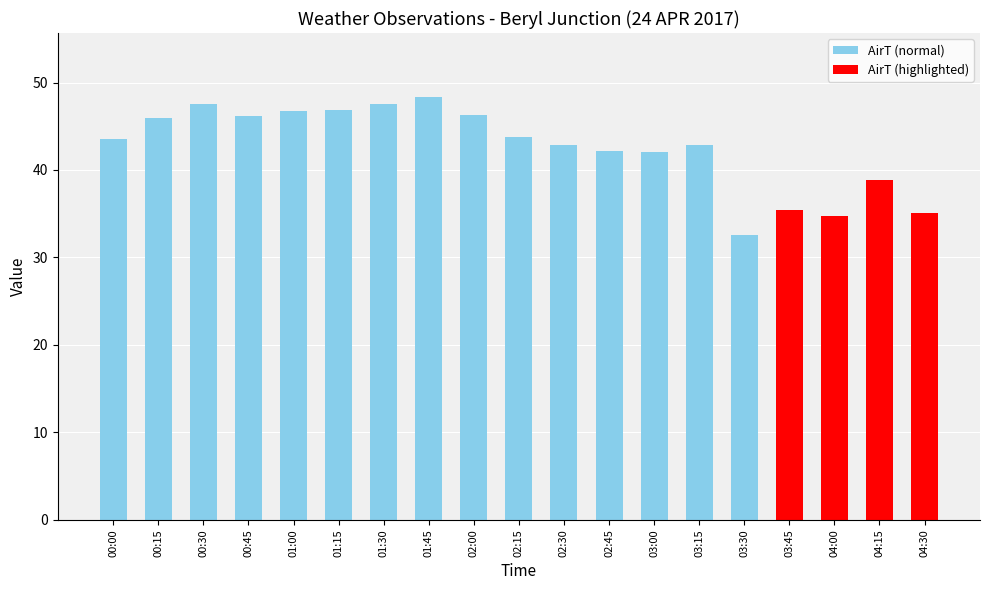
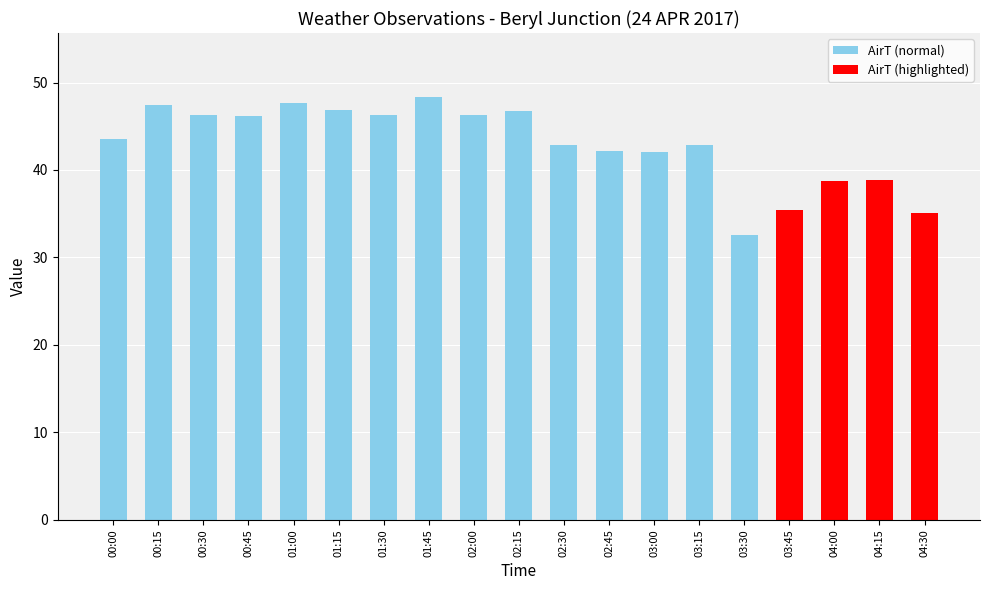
  {
    "00:00": 44,
-   "00:15": 46,
-   "00:30": 48,
+   "00:15": 47,
+   "00:30": 46,
    "00:45": 46,
-   "01:00": 47,
+   "01:00": 48,
    "01:15": 47,
-   "01:30": 48,
+   "01:30": 46,
    "01:45": 48,
    "02:00": 46,
-   "02:15": 44,
+   "02:15": 47,
    "02:30": 43,
    "02:45": 42,
    "03:00": 42,
    "03:15": 43,
    "03:30": 33,
    "03:45": 35,
-   "04:00": 35,
+   "04:00": 39,
    "04:15": 39,
    "04:30": 35
  }
